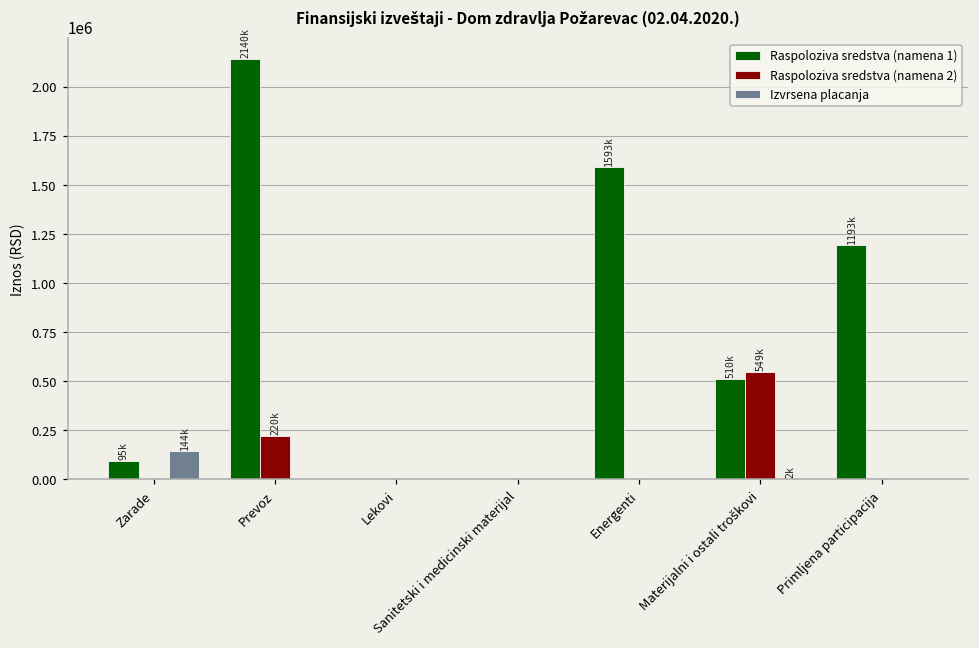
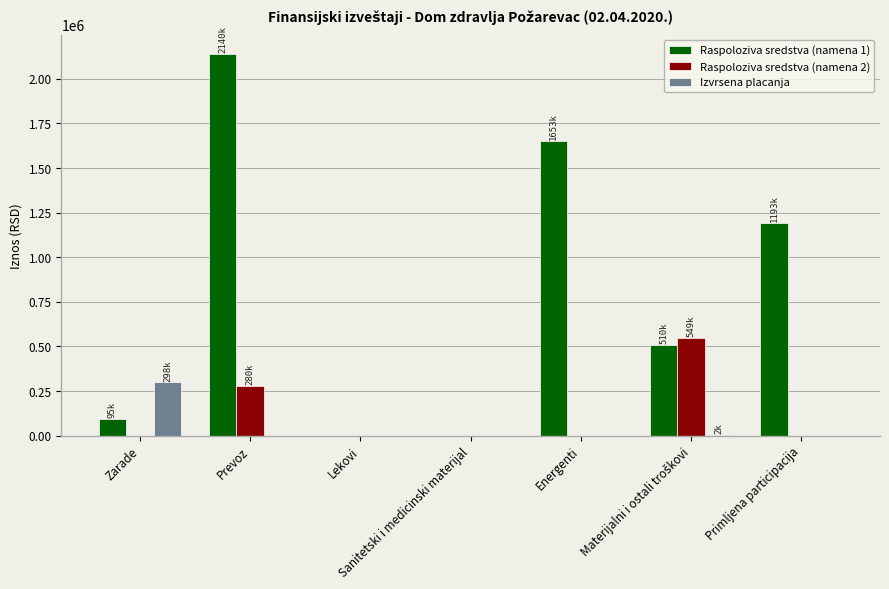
  {
    "Raspoloziva sredstva (namena 1)": {
      "Zarade": "95k",
      "Prevoz": "2140k",
-     "Energenti": "1593k",
+     "Energenti": "1653k",
      "Materijalni i ostali troškovi": "510k",
      "Primljena participacija": "1193k"
    },
    "Raspoloziva sredstva (namena 2)": {
-     "Prevoz": "220k",
+     "Prevoz": "280k",
      "Materijalni i ostali troškovi": "549k"
    },
    "Izvrsena placanja": {
-     "Zarade": "144k",
+     "Zarade": "298k",
      "Materijalni i ostali troškovi": "2k"
    }
  }
